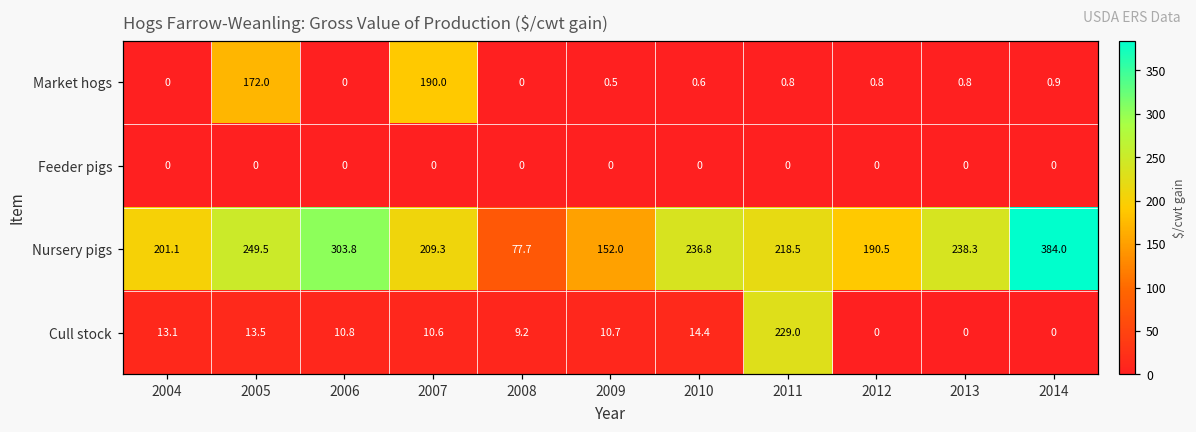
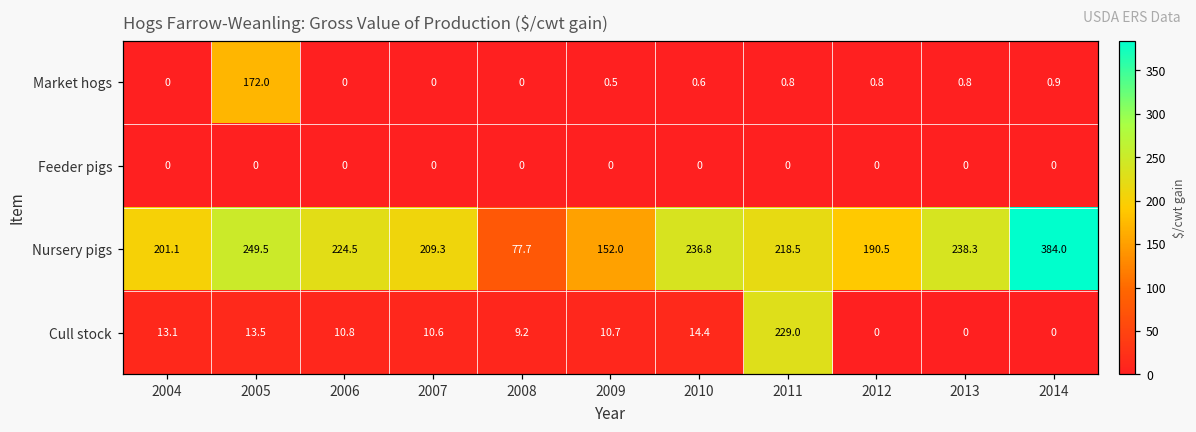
  {
    "Market hogs": {
      "2004": 0,
      "2005": 172.0,
      "2006": 0,
-     "2007": 190.0,
+     "2007": 0,
      "2008": 0,
      "2009": 0.5,
      "2010": 0.6,
      "2011": 0.8,
      "2012": 0.8,
      "2013": 0.8,
      "2014": 0.9
    },
    "Feeder pigs": {
      "2004": 0,
      "2005": 0,
      "2006": 0,
      "2007": 0,
      "2008": 0,
      "2009": 0,
      "2010": 0,
      "2011": 0,
      "2012": 0,
      "2013": 0,
      "2014": 0
    },
    "Nursery pigs": {
      "2004": 201.1,
      "2005": 249.5,
-     "2006": 303.8,
+     "2006": 224.5,
      "2007": 209.3,
      "2008": 77.7,
      "2009": 152.0,
      "2010": 236.8,
      "2011": 218.5,
      "2012": 190.5,
      "2013": 238.3,
      "2014": 384.0
    },
    "Cull stock": {
      "2004": 13.1,
      "2005": 13.5,
      "2006": 10.8,
      "2007": 10.6,
      "2008": 9.2,
      "2009": 10.7,
      "2010": 14.4,
      "2011": 229.0,
      "2012": 0,
      "2013": 0,
      "2014": 0
    }
  }
